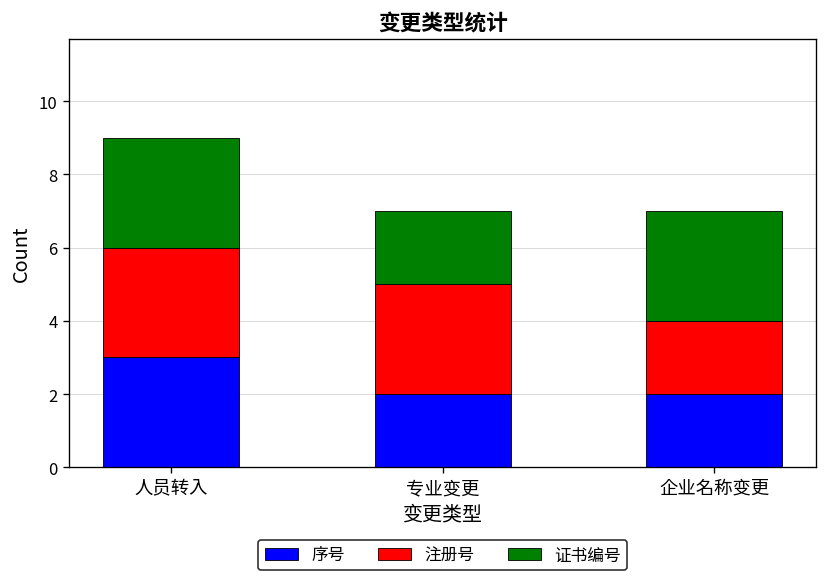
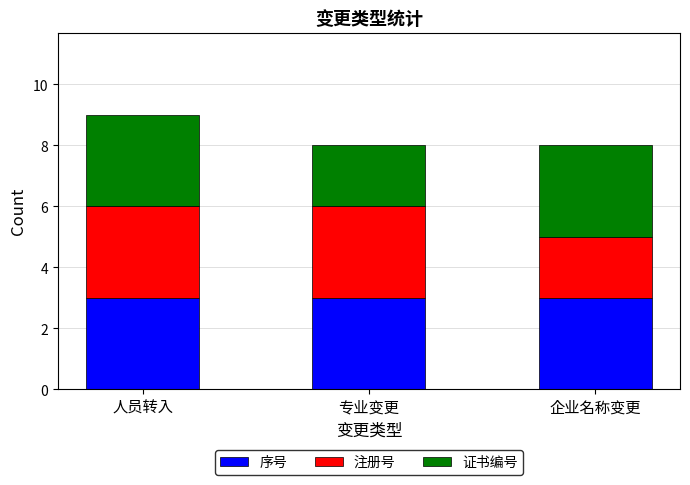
  {
    "序号": {
      "人员转入": 3,
-     "专业变更": 2,
-     "企业名称变更": 2
+     "专业变更": 3,
+     "企业名称变更": 3
    },
    "注册号": {
      "人员转入": 3,
      "专业变更": 3,
      "企业名称变更": 2
    },
    "证书编号": {
      "人员转入": 3,
      "专业变更": 2,
      "企业名称变更": 3
    }
  }
